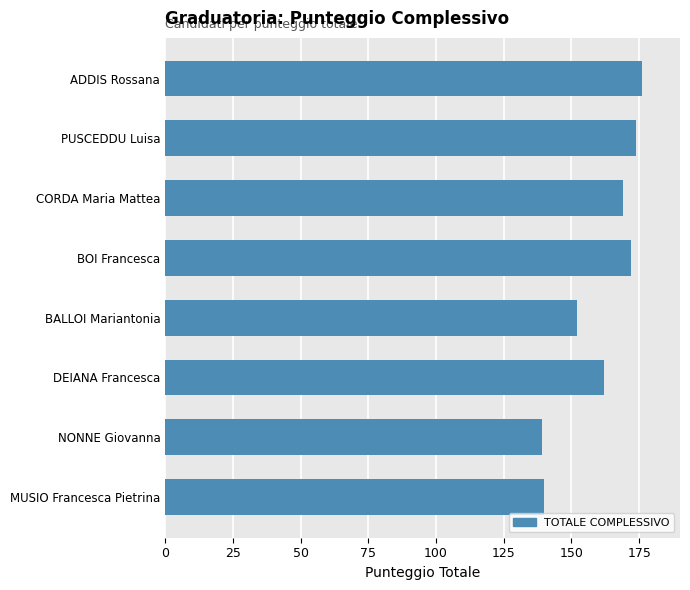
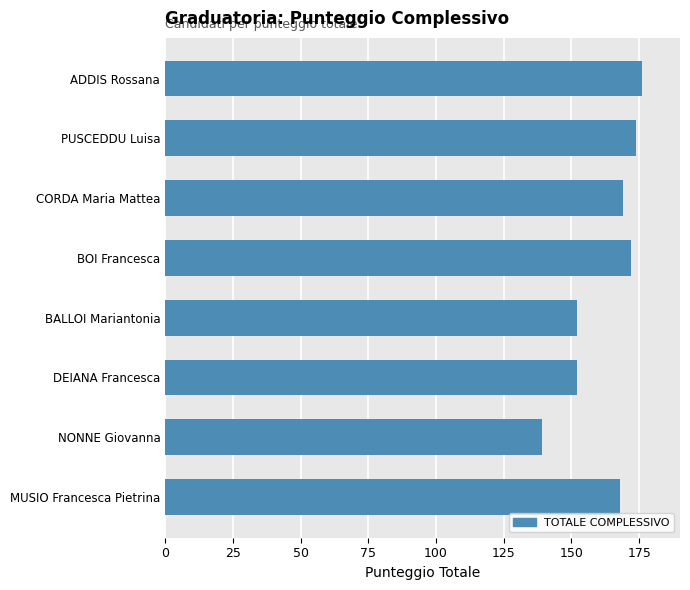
  {
    "ADDIS Rossana": 176,
    "PUSCEDDU Luisa": 174,
    "CORDA Maria Mattea": 169,
    "BOI Francesca": 172,
    "BALLOI Mariantonia": 152,
-   "DEIANA Francesca": 162,
+   "DEIANA Francesca": 152,
    "NONNE Giovanna": 139,
-   "MUSIO Francesca Pietrina": 140
+   "MUSIO Francesca Pietrina": 168
  }
